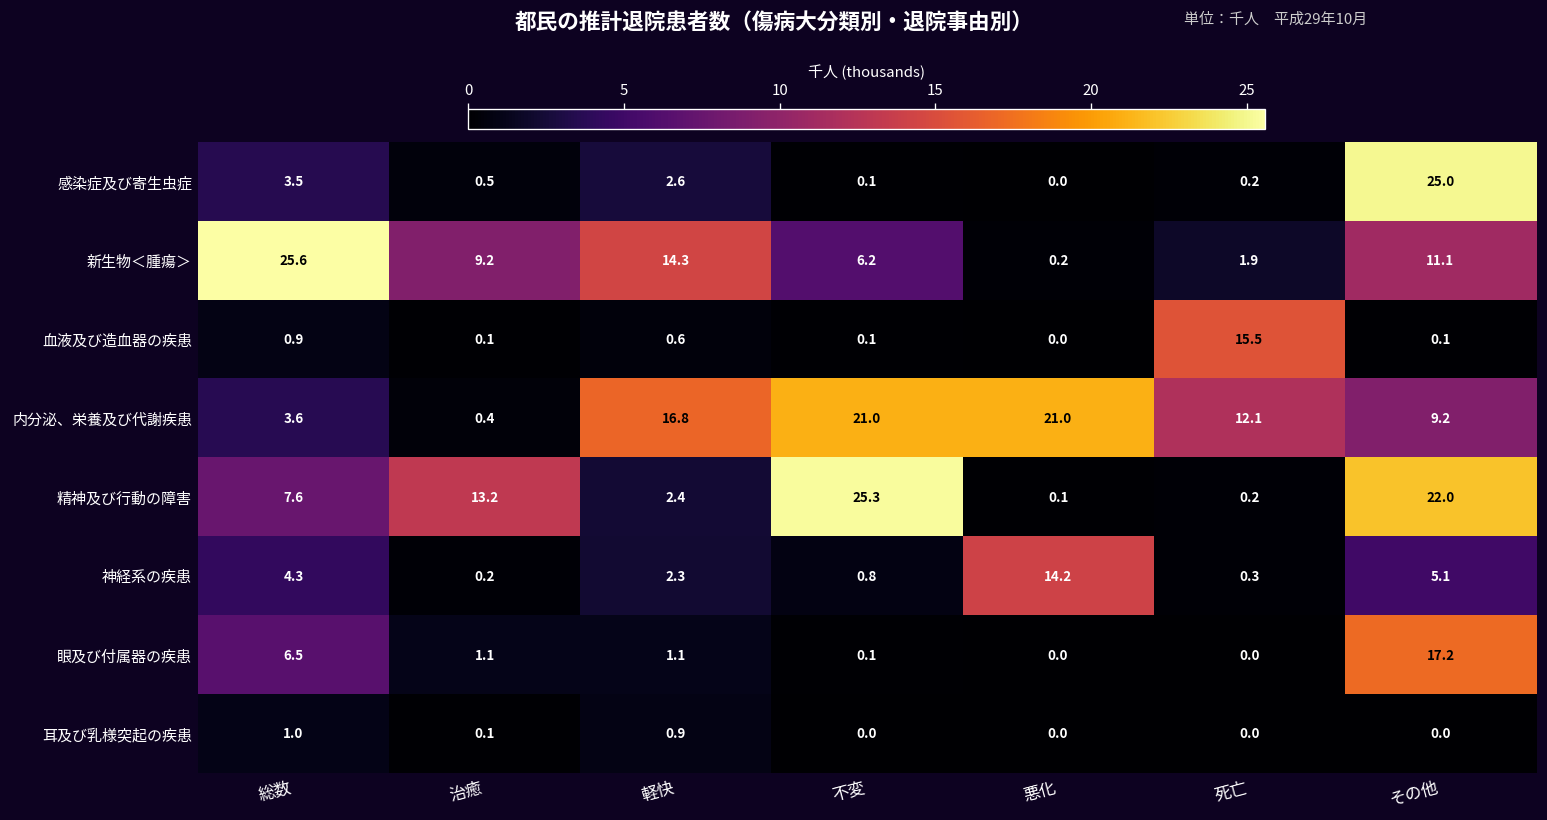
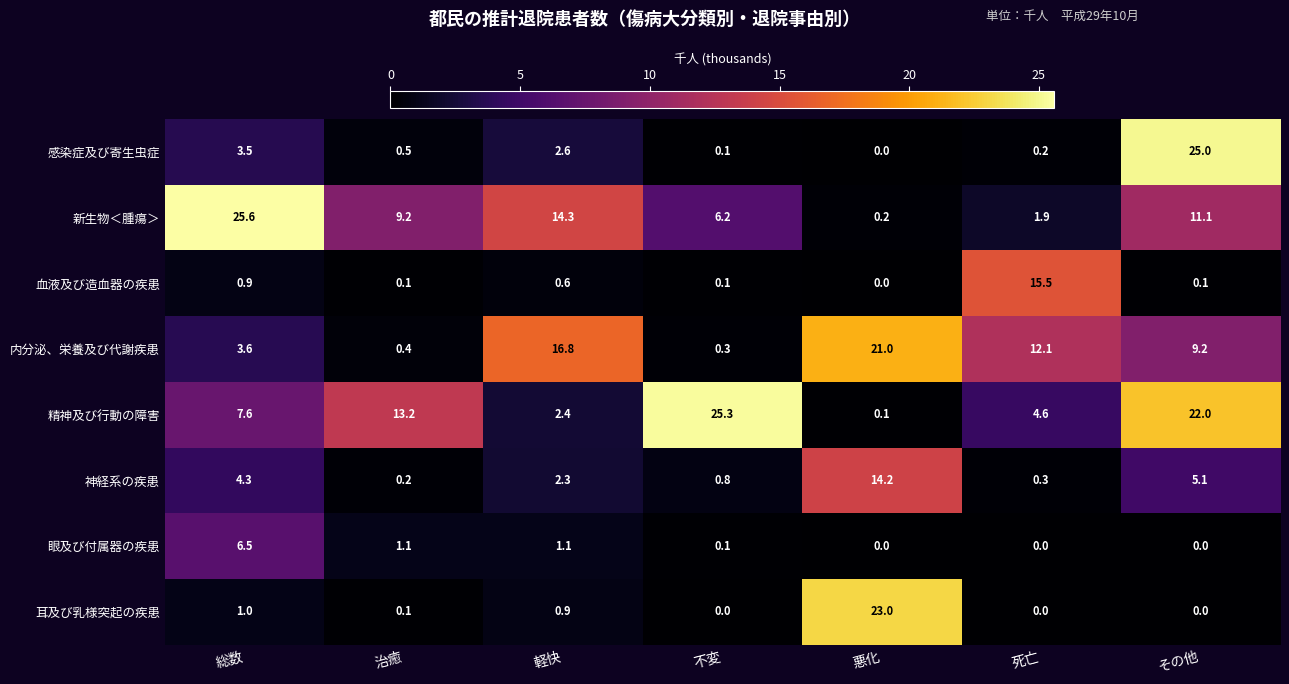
  {
    "感染症及び寄生虫症": {
      "総数": 3.5,
      "治癒": 0.5,
      "軽快": 2.6,
      "不変": 0.1,
      "悪化": 0.0,
      "死亡": 0.2,
      "その他": 25.0
    },
    "新生物＜腫瘍＞": {
      "総数": 25.6,
      "治癒": 9.2,
      "軽快": 14.3,
      "不変": 6.2,
      "悪化": 0.2,
      "死亡": 1.9,
      "その他": 11.1
    },
    "血液及び造血器の疾患": {
      "総数": 0.9,
      "治癒": 0.1,
      "軽快": 0.6,
      "不変": 0.1,
      "悪化": 0.0,
      "死亡": 15.5,
      "その他": 0.1
    },
    "内分泌、栄養及び代謝疾患": {
      "総数": 3.6,
      "治癒": 0.4,
      "軽快": 16.8,
-     "不変": 21.0,
+     "不変": 0.3,
      "悪化": 21.0,
      "死亡": 12.1,
      "その他": 9.2
    },
    "精神及び行動の障害": {
      "総数": 7.6,
      "治癒": 13.2,
      "軽快": 2.4,
      "不変": 25.3,
      "悪化": 0.1,
-     "死亡": 0.2,
+     "死亡": 4.6,
      "その他": 22.0
    },
    "神経系の疾患": {
      "総数": 4.3,
      "治癒": 0.2,
      "軽快": 2.3,
      "不変": 0.8,
      "悪化": 14.2,
      "死亡": 0.3,
      "その他": 5.1
    },
    "眼及び付属器の疾患": {
      "総数": 6.5,
      "治癒": 1.1,
      "軽快": 1.1,
      "不変": 0.1,
      "悪化": 0.0,
      "死亡": 0.0,
-     "その他": 17.2
+     "その他": 0.0
    },
    "耳及び乳様突起の疾患": {
      "総数": 1.0,
      "治癒": 0.1,
      "軽快": 0.9,
      "不変": 0.0,
-     "悪化": 0.0,
+     "悪化": 23.0,
      "死亡": 0.0,
      "その他": 0.0
    }
  }
